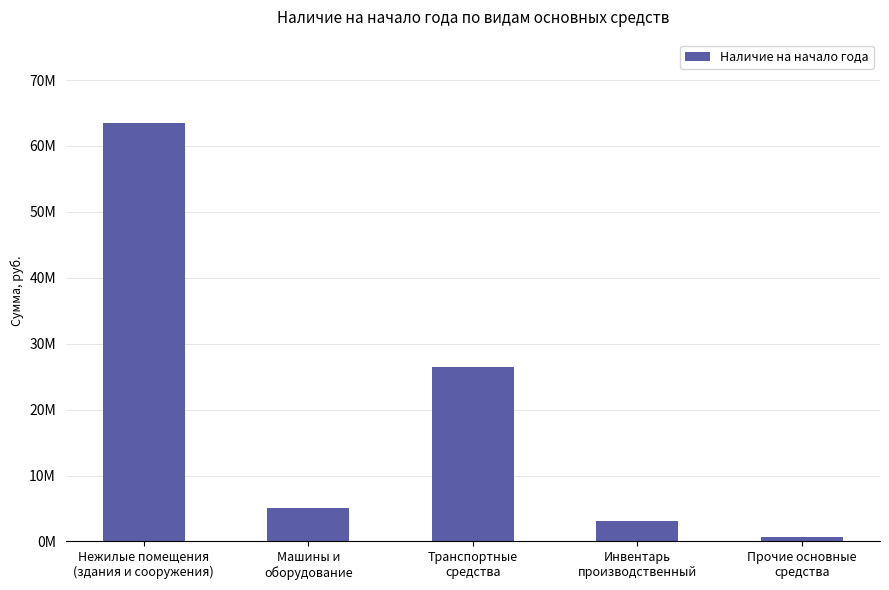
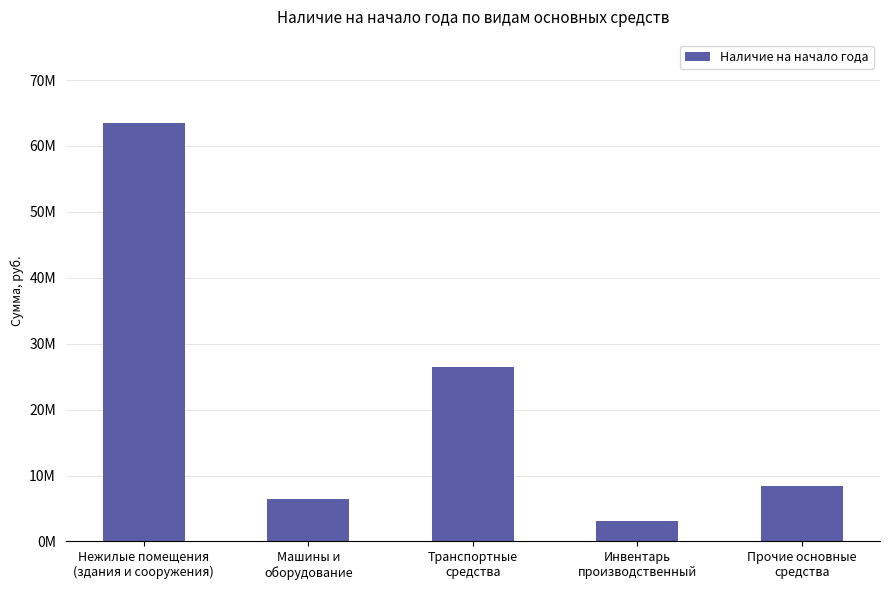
  {
    "Нежилые помещения (здания и сооружения)": 63000000,
-   "Машины и оборудование": 5000000,
+   "Машины и оборудование": 6000000,
    "Транспортные средства": 26000000,
    "Инвентарь производственный": 3000000,
-   "Прочие основные средства": 1000000
+   "Прочие основные средства": 8000000
  }
